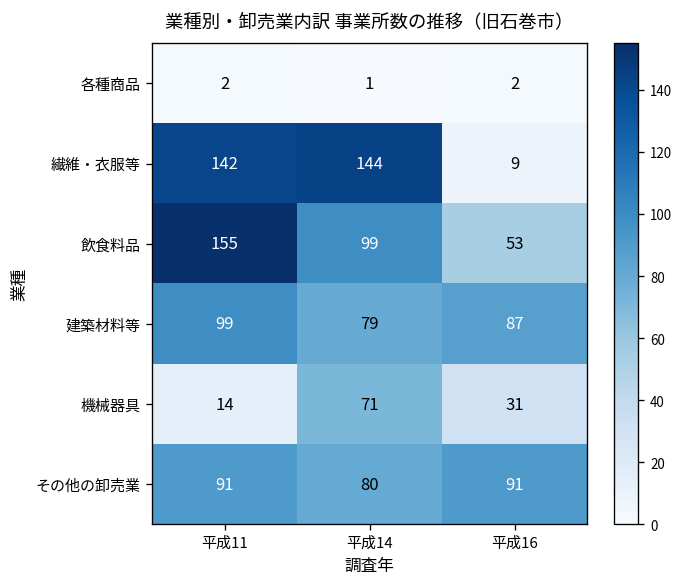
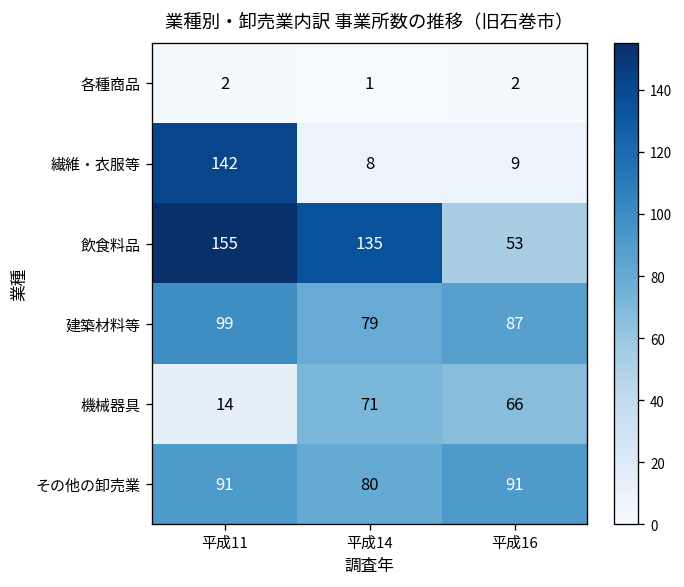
  {
    "各種商品": {
      "平成11": 2,
      "平成14": 1,
      "平成16": 2
    },
    "繊維・衣服等": {
      "平成11": 142,
-     "平成14": 144,
+     "平成14": 8,
      "平成16": 9
    },
    "飲食料品": {
      "平成11": 155,
-     "平成14": 99,
+     "平成14": 135,
      "平成16": 53
    },
    "建築材料等": {
      "平成11": 99,
      "平成14": 79,
      "平成16": 87
    },
    "機械器具": {
      "平成11": 14,
      "平成14": 71,
-     "平成16": 31
+     "平成16": 66
    },
    "その他の卸売業": {
      "平成11": 91,
      "平成14": 80,
      "平成16": 91
    }
  }
